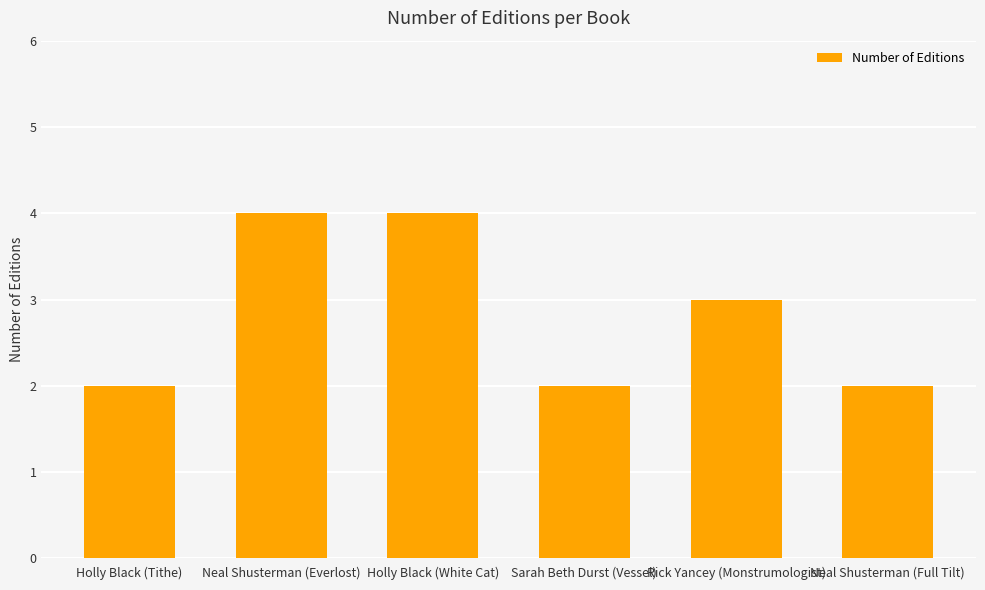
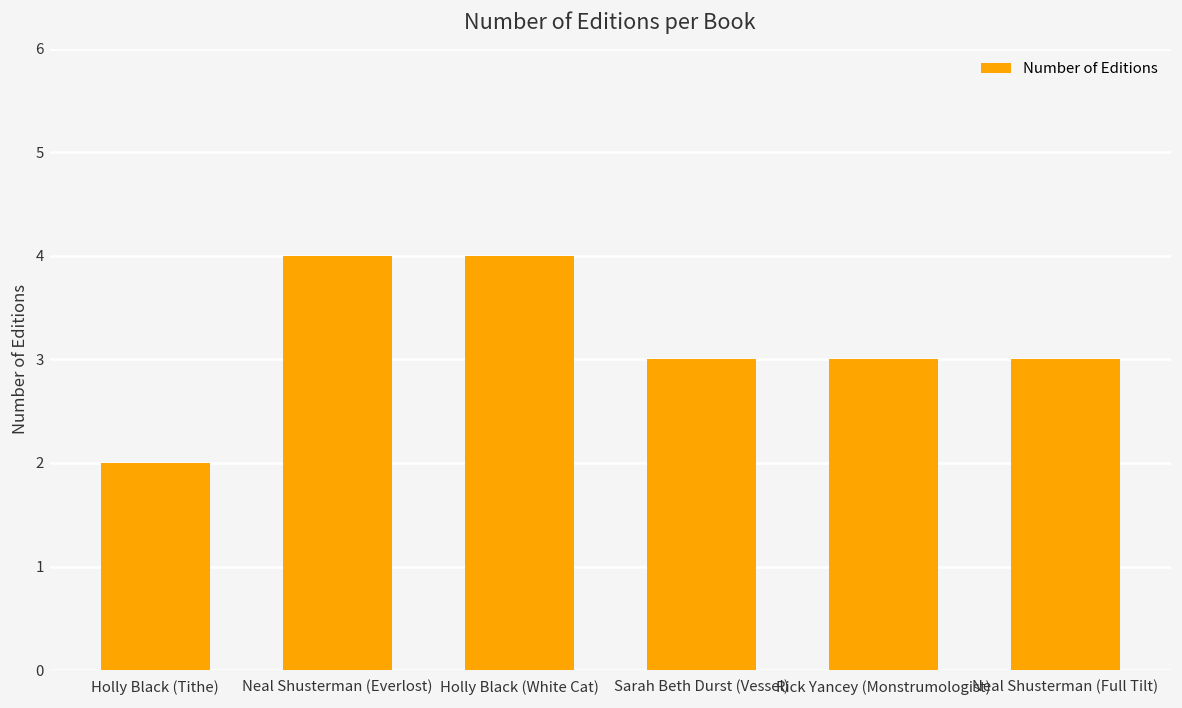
  {
    "Holly Black (Tithe)": 2,
    "Neal Shusterman (Everlost)": 4,
    "Holly Black (White Cat)": 4,
-   "Sarah Beth Durst (Vessel)": 2,
+   "Sarah Beth Durst (Vessel)": 3,
    "Rick Yancey (Monstrumologist)": 3,
-   "Neal Shusterman (Full Tilt)": 2
+   "Neal Shusterman (Full Tilt)": 3
  }
